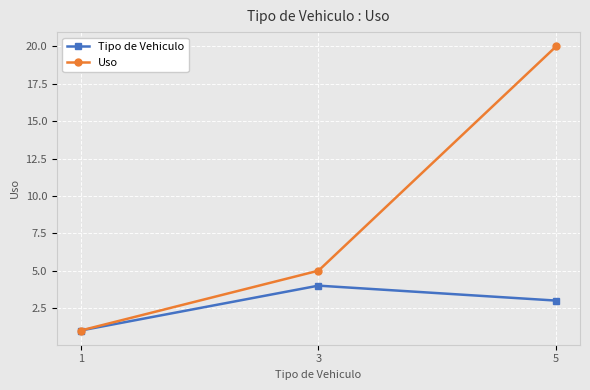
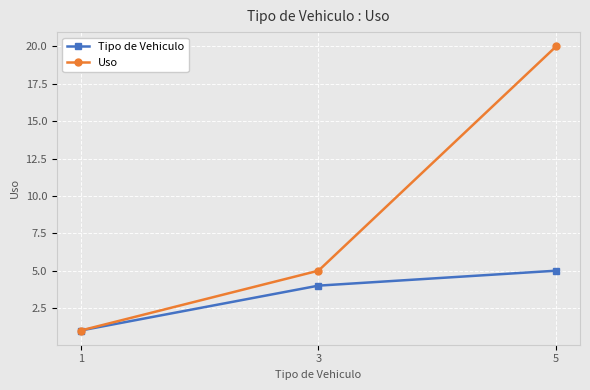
  {
    "Tipo de Vehiculo": {
      "3": 4,
-     "5": 3
+     "5": 5
    },
    "Uso": {
      "3": 5,
      "5": 20
    }
  }
